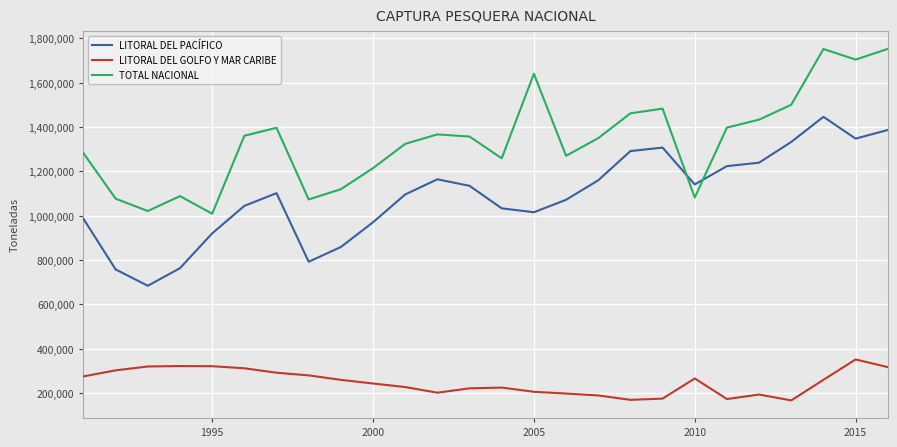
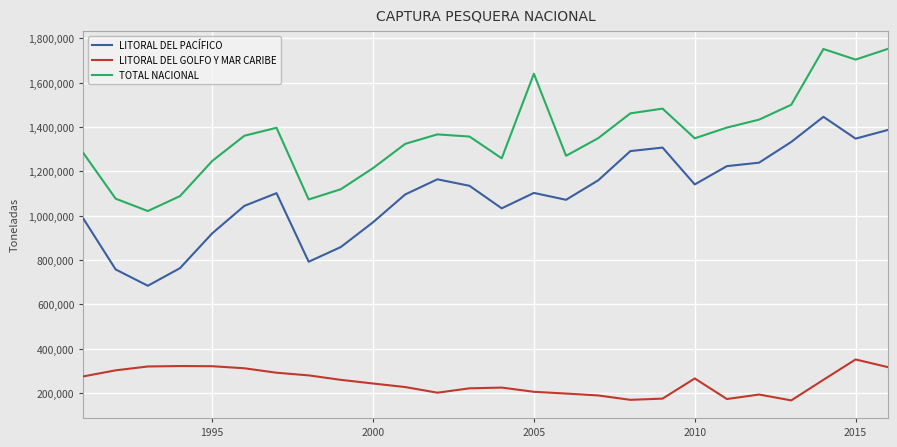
  {
    "LITORAL DEL PACÍFICO": {
      "1995": "920,000",
      "2000": "970,000",
-     "2005": "1,020,000",
+     "2005": "1,100,000",
      "2010": "1,140,000",
      "2015": "1,350,000"
    },
    "LITORAL DEL GOLFO Y MAR CARIBE": {
      "1995": "320,000",
      "2000": "240,000",
      "2005": "210,000",
      "2010": "270,000",
      "2015": "350,000"
    },
    "TOTAL NACIONAL": {
-     "1995": "1,010,000",
+     "1995": "1,250,000",
      "2000": "1,210,000",
      "2005": "1,640,000",
-     "2010": "1,080,000",
+     "2010": "1,350,000",
      "2015": "1,700,000"
    }
  }
